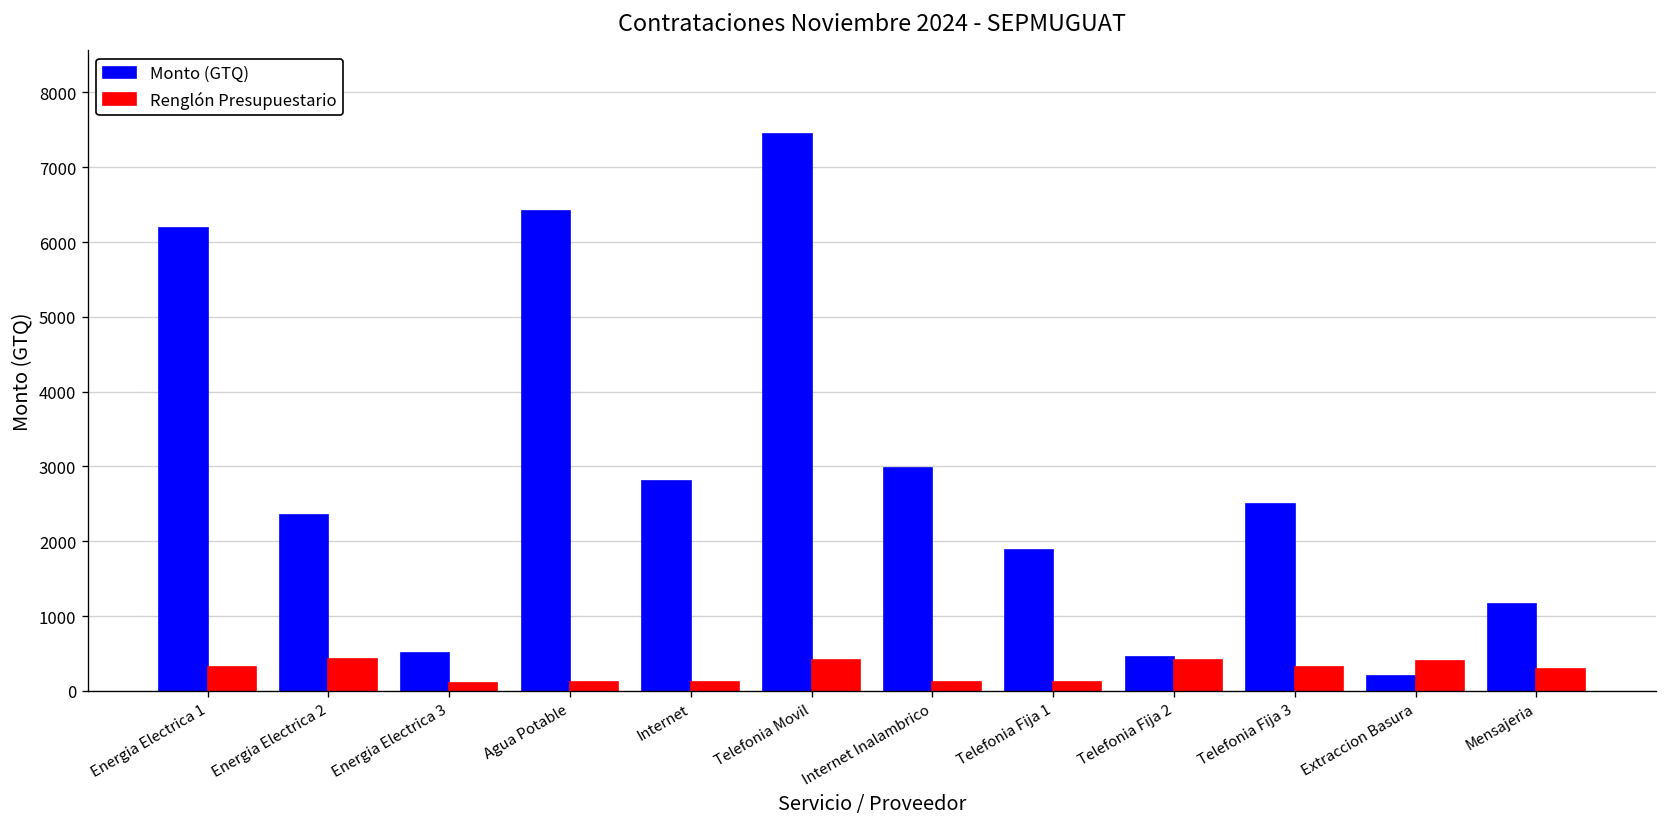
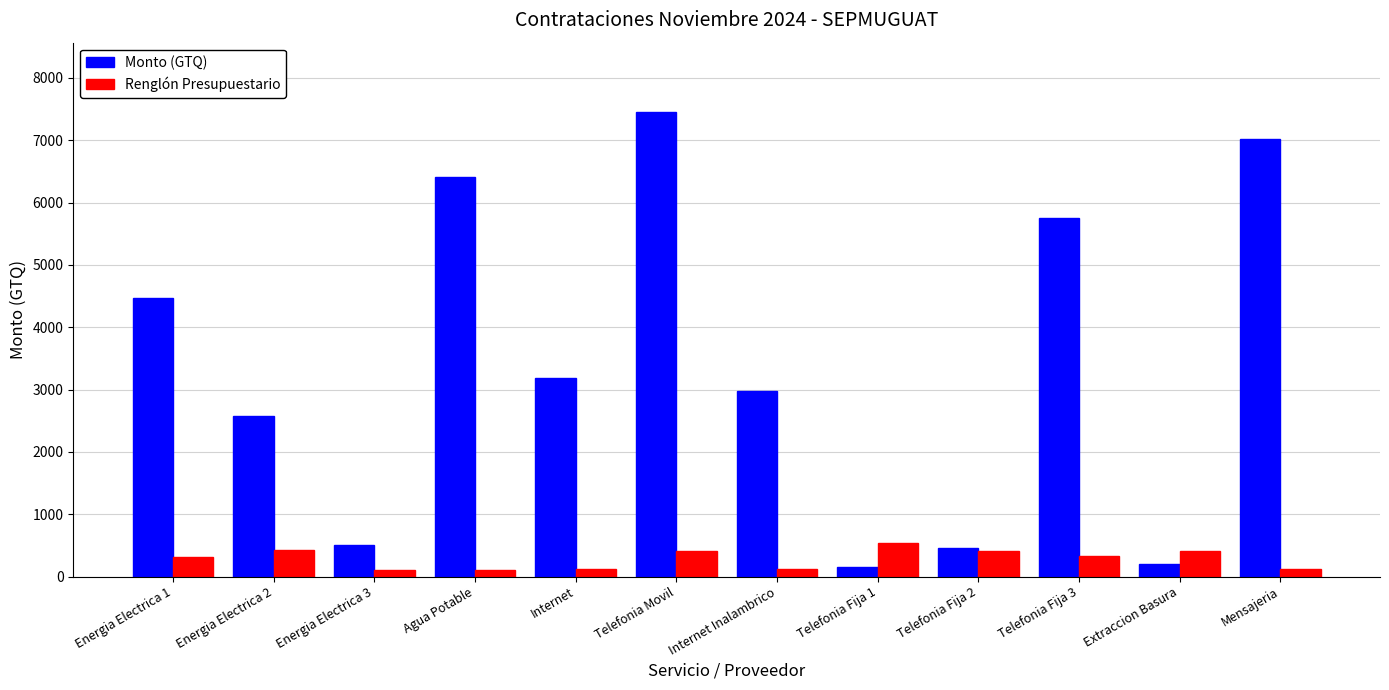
  {
    "Monto (GTQ)": {
-     "Energia Electrica 1": 6200,
-     "Energia Electrica 2": 2400,
+     "Energia Electrica 1": 4500,
+     "Energia Electrica 2": 2600,
      "Energia Electrica 3": 500,
      "Agua Potable": 6400,
-     "Internet": 2800,
+     "Internet": 3200,
      "Telefonia Movil": 7400,
      "Internet Inalambrico": 3000,
-     "Telefonia Fija 1": 1900,
+     "Telefonia Fija 1": 200,
      "Telefonia Fija 2": 500,
-     "Telefonia Fija 3": 2500,
+     "Telefonia Fija 3": 5700,
      "Extraccion Basura": 200,
-     "Mensajeria": 1200
+     "Mensajeria": 7000
    },
    "Renglón Presupuestario": {
      "Energia Electrica 1": 300,
      "Energia Electrica 2": 400,
      "Energia Electrica 3": 100,
      "Agua Potable": 100,
      "Internet": 100,
      "Telefonia Movil": 400,
      "Internet Inalambrico": 100,
-     "Telefonia Fija 1": 100,
+     "Telefonia Fija 1": 500,
      "Telefonia Fija 2": 400,
      "Telefonia Fija 3": 300,
      "Extraccion Basura": 400,
-     "Mensajeria": 300
+     "Mensajeria": 100
    }
  }
